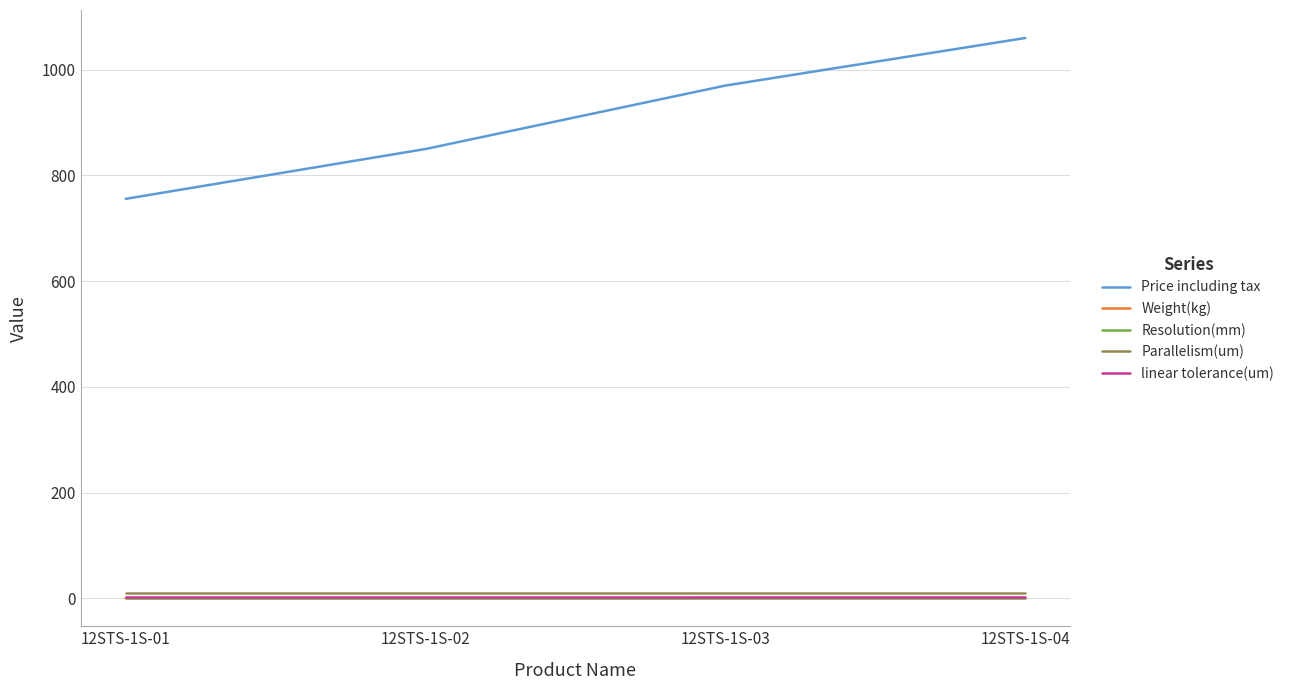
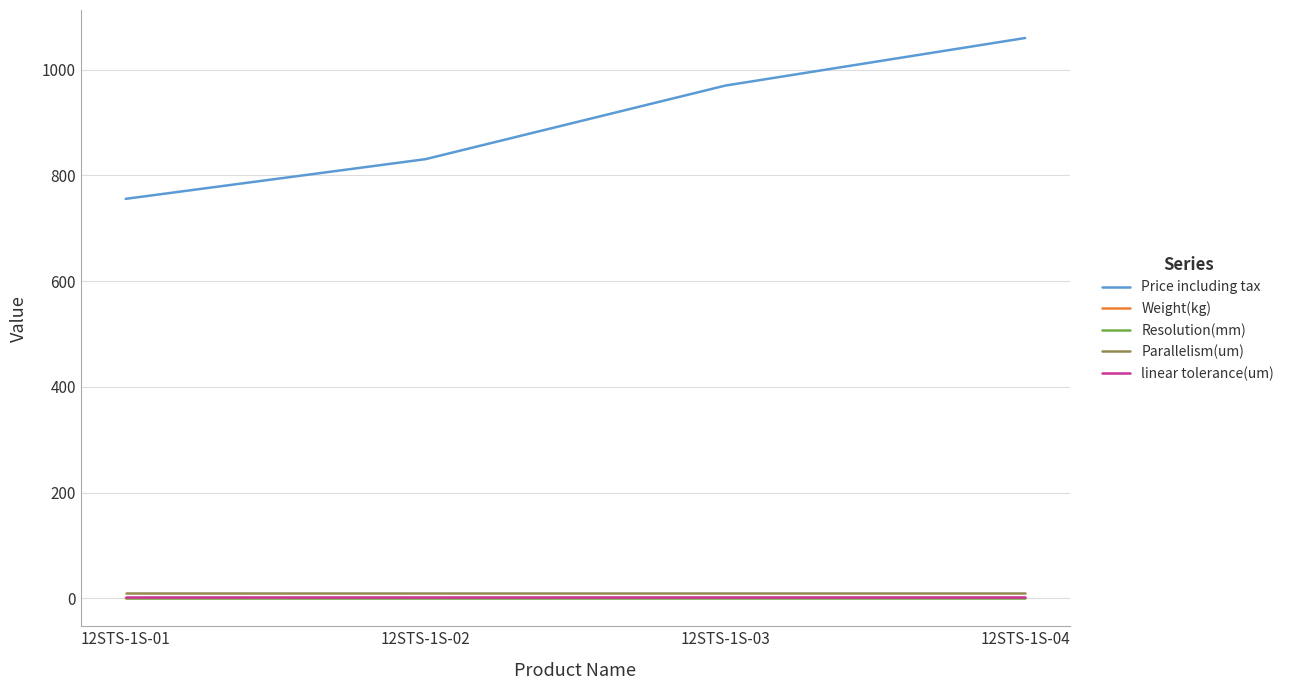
  {
    "Price including tax": {
      "12STS-1S-01": 760,
-     "12STS-1S-02": 850,
+     "12STS-1S-02": 830,
      "12STS-1S-03": 970,
      "12STS-1S-04": 1060
    }
  }
